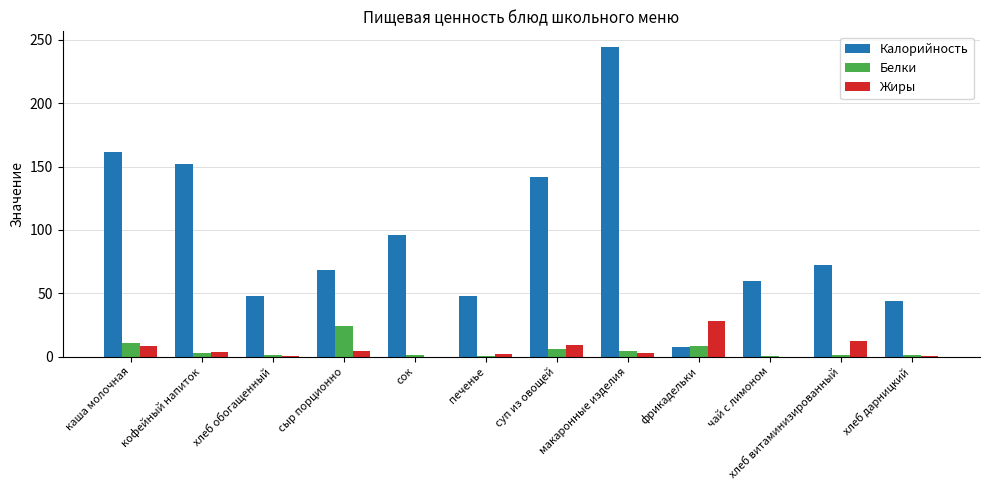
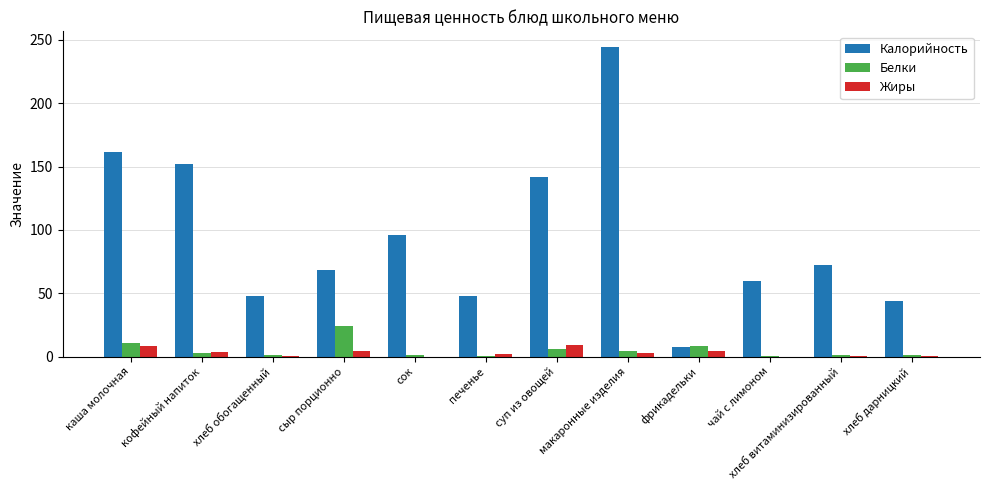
  {
    "Калорийность": {
      "каша молочная": 162,
      "кофейный напиток": 152,
      "хлеб обогащенный": 48,
      "сыр порционно": 68,
      "сок": 96,
      "печенье": 48,
      "суп из овощей": 142,
      "макаронные изделия": 245,
      "фрикадельки": 8,
      "чай с лимоном": 60,
      "хлеб витаминизированный": 72,
      "хлеб дарницкий": 44
    },
    "Белки": {
      "каша молочная": 11,
      "кофейный напиток": 3,
      "сыр порционно": 24,
      "суп из овощей": 6,
      "макаронные изделия": 4,
      "фрикадельки": 9
    },
    "Жиры": {
      "каша молочная": 9,
      "кофейный напиток": 4,
      "сыр порционно": 4,
      "сок": 0,
      "суп из овощей": 9,
      "макаронные изделия": 3,
-     "фрикадельки": 28,
+     "фрикадельки": 4,
      "чай с лимоном": 0,
-     "хлеб витаминизированный": 13
+     "хлеб витаминизированный": 0
    }
  }
